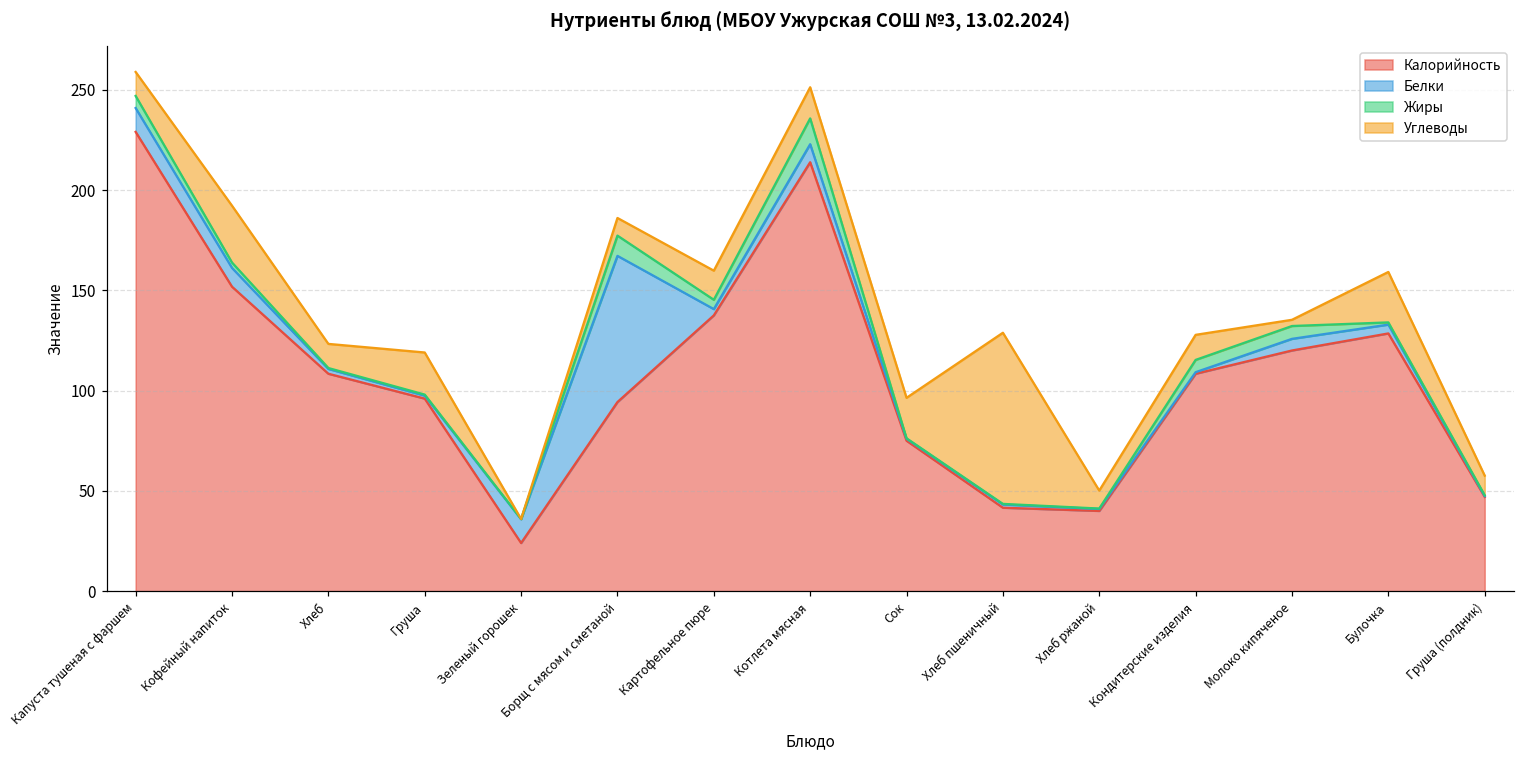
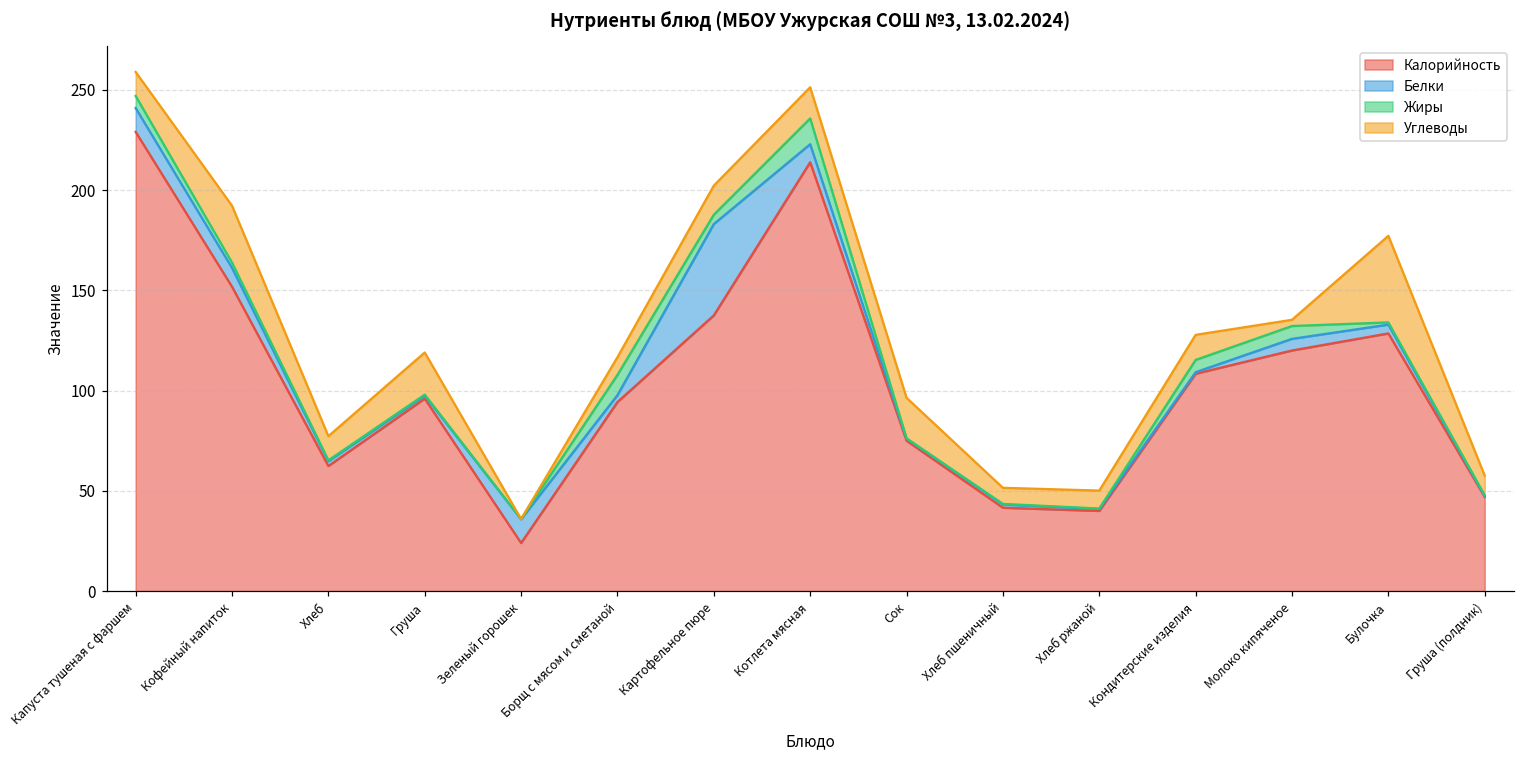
  {
    "Калорийность": {
      "Капуста тушеная с фаршем": 229,
      "Кофейный напиток": 152,
-     "Хлеб": 108,
+     "Хлеб": 62,
      "Груша": 96,
      "Зеленый горошек": 24,
      "Борщ с мясом и сметаной": 94,
      "Картофельное пюре": 138,
      "Котлета мясная": 214,
      "Хлеб пшеничный": 42,
      "Молоко кипяченое": 120,
      "Булочка": 129
    },
    "Белки": {
      "Капуста тушеная с фаршем": 12,
      "Кофейный напиток": 9,
-     "Борщ с мясом и сметаной": 73,
-     "Картофельное пюре": 3,
+     "Борщ с мясом и сметаной": 3,
+     "Картофельное пюре": 46,
      "Котлета мясная": 9,
      "Молоко кипяченое": 6
    },
    "Жиры": {
      "Капуста тушеная с фаршем": 6,
      "Кофейный напиток": 3,
      "Борщ с мясом и сметаной": 10,
      "Картофельное пюре": 5,
      "Котлета мясная": 13,
      "Кондитерские изделия": 6,
      "Молоко кипяченое": 6
    },
    "Углеводы": {
      "Капуста тушеная с фаршем": 12,
      "Кофейный напиток": 28,
      "Хлеб": 12,
      "Груша": 21,
      "Борщ с мясом и сметаной": 9,
      "Картофельное пюре": 15,
      "Котлета мясная": 16,
      "Сок": 20,
-     "Хлеб пшеничный": 85,
+     "Хлеб пшеничный": 8,
      "Хлеб ржаной": 9,
      "Кондитерские изделия": 13,
      "Молоко кипяченое": 3,
-     "Булочка": 25,
+     "Булочка": 43,
      "Груша (полдник)": 10
    }
  }
